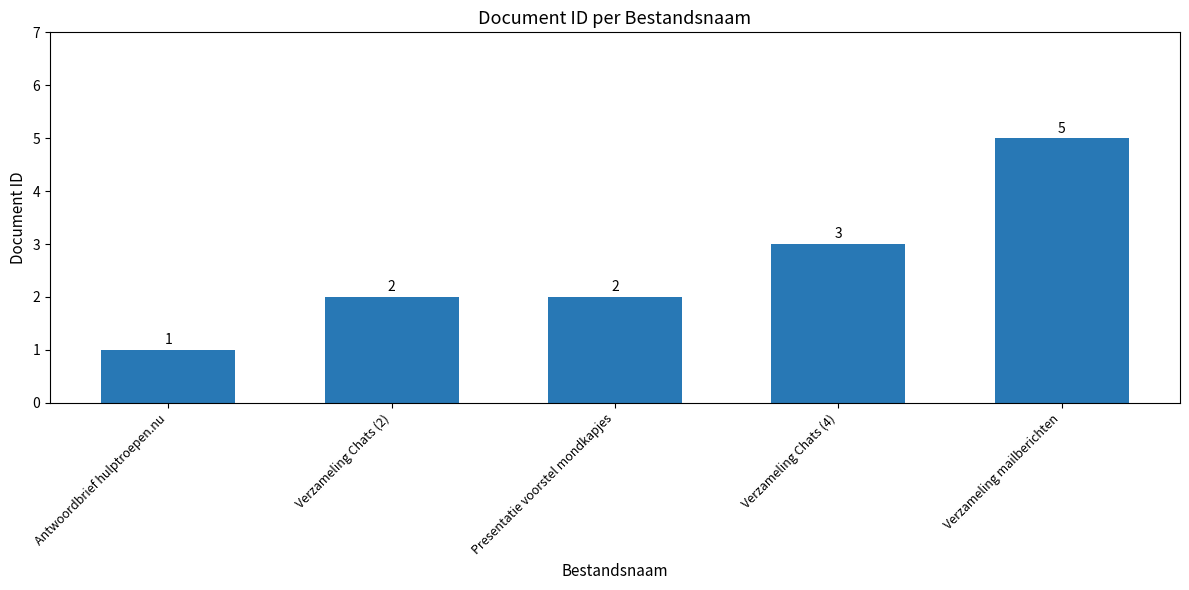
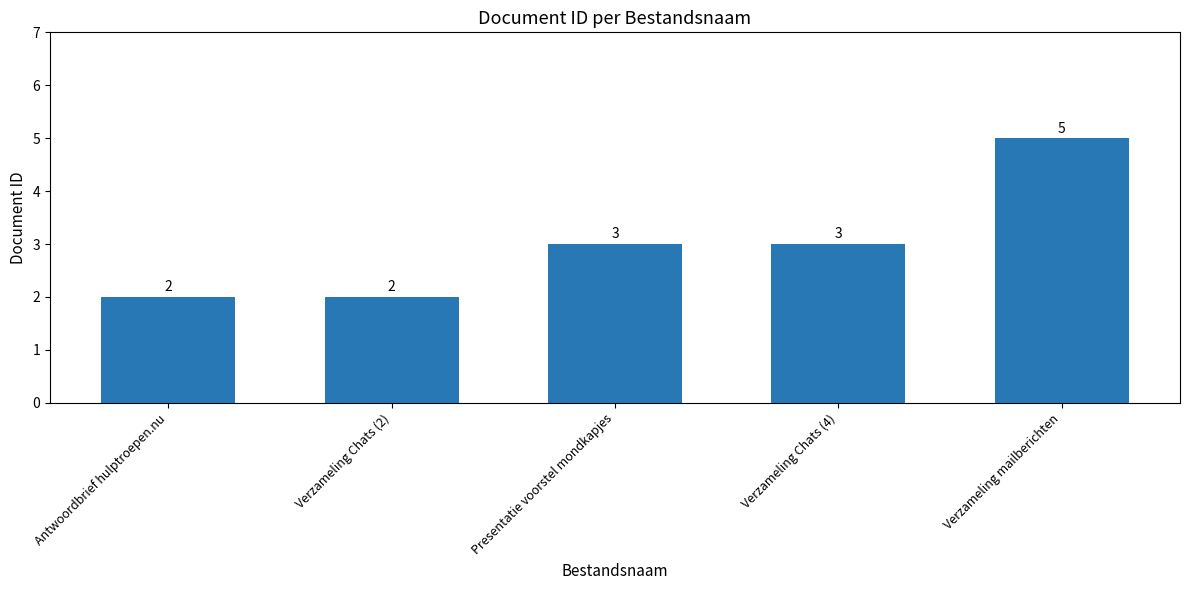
  {
-   "Antwoordbrief hulptroepen.nu": 1,
+   "Antwoordbrief hulptroepen.nu": 2,
    "Verzameling Chats (2)": 2,
-   "Presentatie voorstel mondkapjes": 2,
+   "Presentatie voorstel mondkapjes": 3,
    "Verzameling Chats (4)": 3,
    "Verzameling mailberichten": 5
  }
